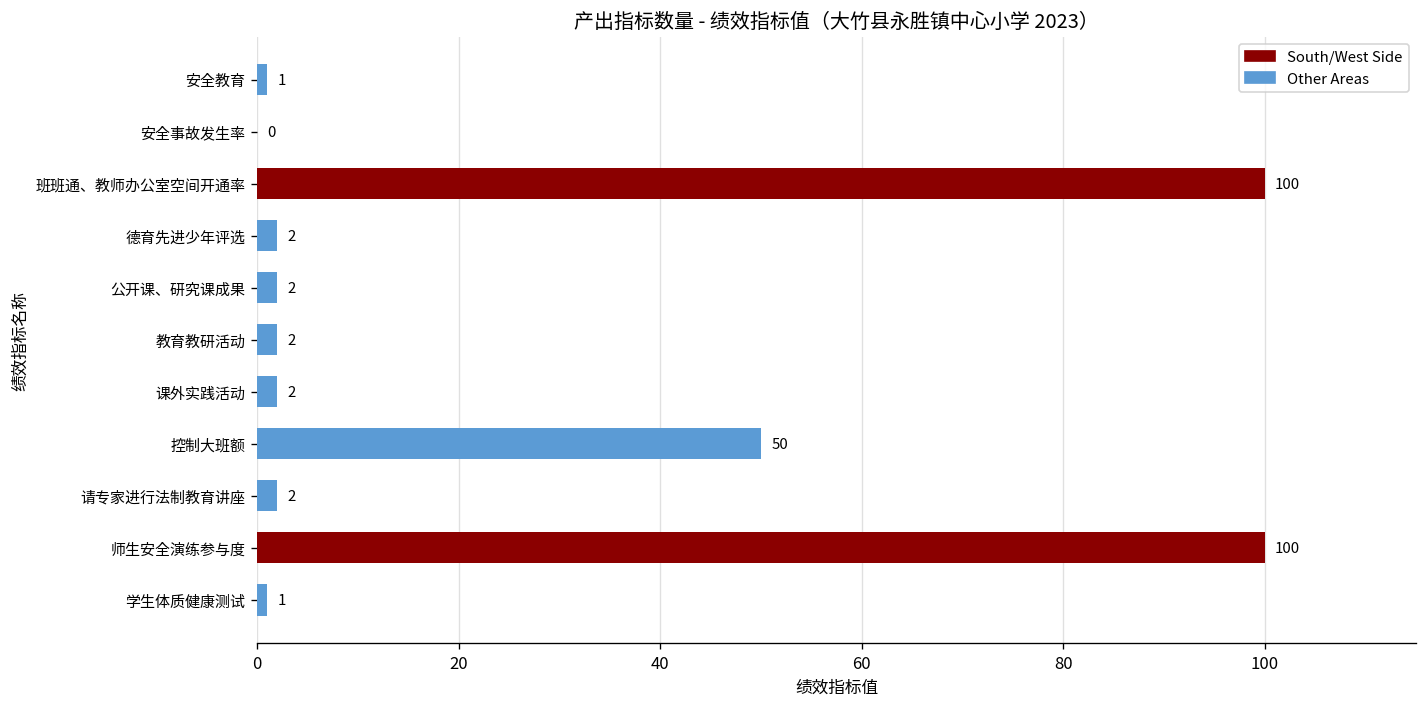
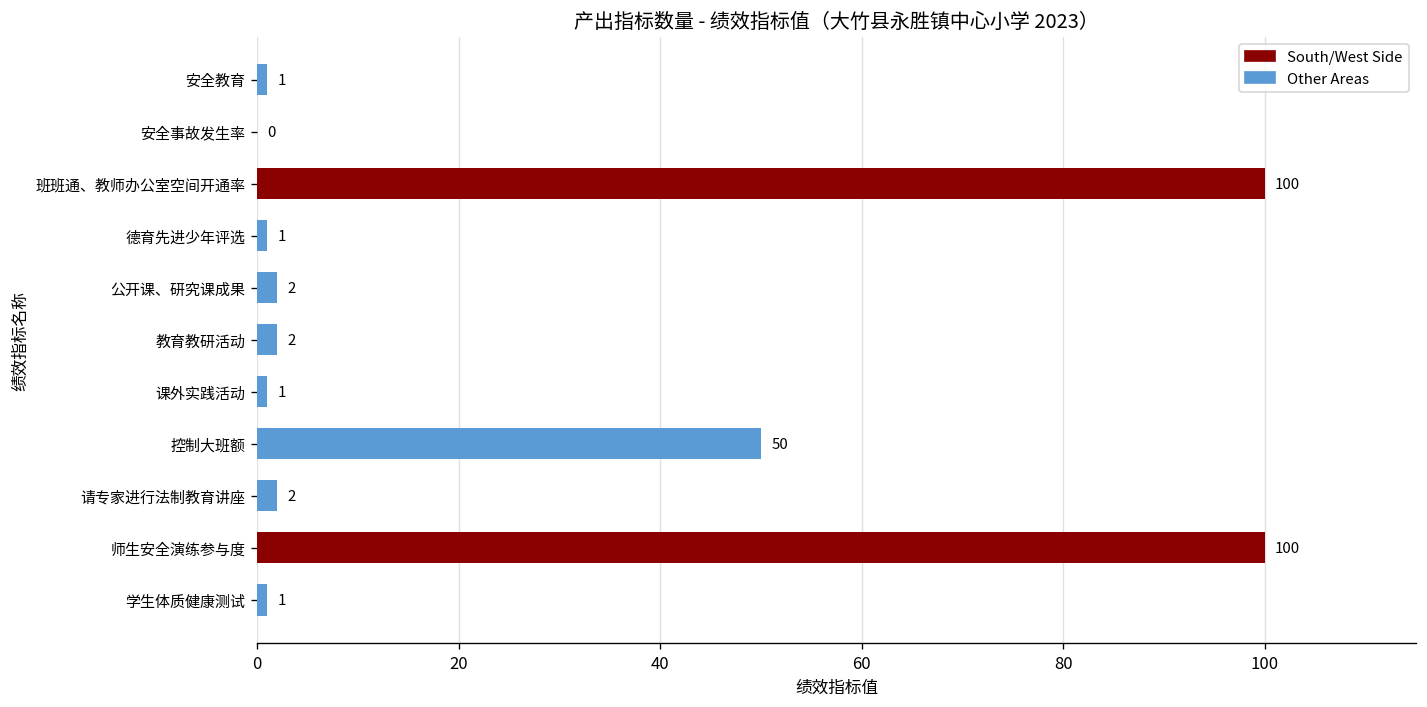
  {
    "安全教育": 1,
    "安全事故发生率": 0,
    "班班通、教师办公室空间开通率": 100,
-   "德育先进少年评选": 2,
+   "德育先进少年评选": 1,
    "公开课、研究课成果": 2,
    "教育教研活动": 2,
-   "课外实践活动": 2,
+   "课外实践活动": 1,
    "控制大班额": 50,
    "请专家进行法制教育讲座": 2,
    "师生安全演练参与度": 100,
    "学生体质健康测试": 1
  }
